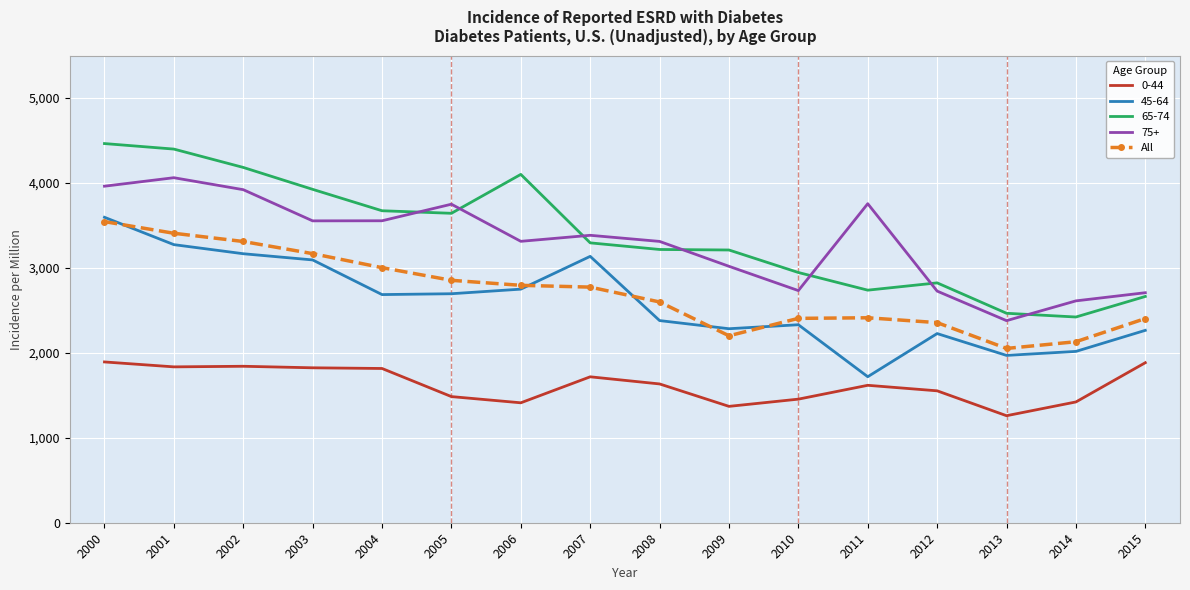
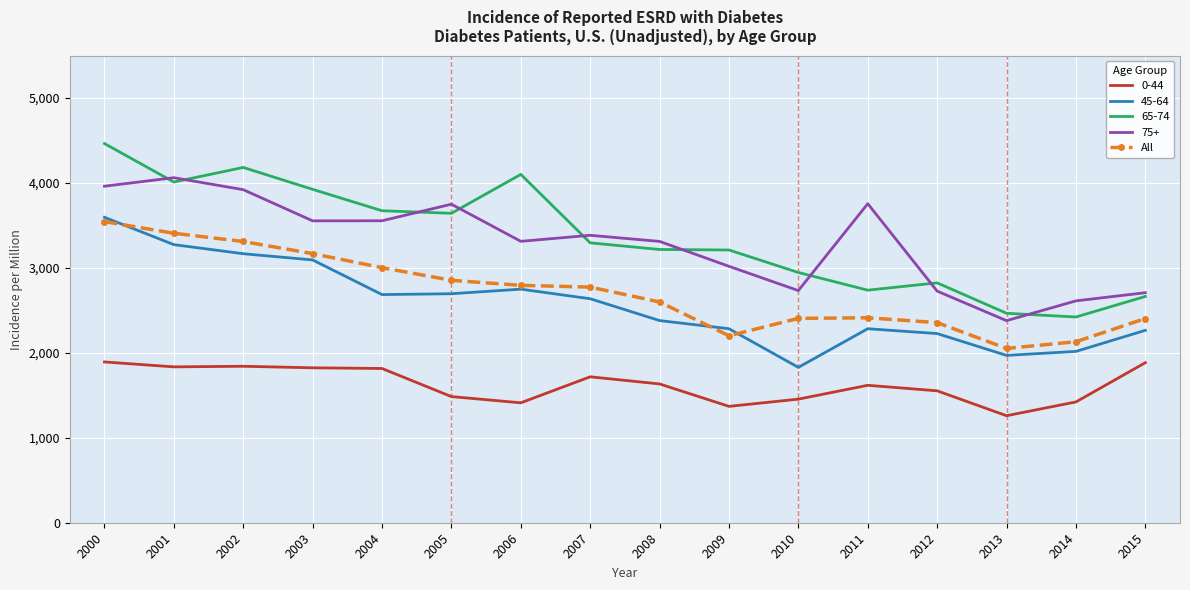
  {
    "0-44": {
      "2000": "1,900",
      "2001": "1,800",
      "2002": "1,800",
      "2003": "1,800",
      "2004": "1,800",
      "2005": "1,500",
      "2006": "1,400",
      "2007": "1,700",
      "2008": "1,600",
      "2009": "1,400",
      "2010": "1,500",
      "2011": "1,600",
      "2012": "1,600",
      "2013": "1,300",
      "2014": "1,400",
      "2015": "1,900"
    },
    "45-64": {
      "2000": "3,600",
      "2001": "3,300",
      "2002": "3,200",
      "2003": "3,100",
      "2004": "2,700",
      "2005": "2,700",
      "2006": "2,800",
-     "2007": "3,100",
+     "2007": "2,600",
      "2008": "2,400",
      "2009": "2,300",
-     "2010": "2,300",
-     "2011": "1,700",
+     "2010": "1,800",
+     "2011": "2,300",
      "2012": "2,200",
      "2013": "2,000",
      "2014": "2,000",
      "2015": "2,300"
    },
    "65-74": {
      "2000": "4,500",
-     "2001": "4,400",
+     "2001": "4,000",
      "2002": "4,200",
      "2003": "3,900",
      "2004": "3,700",
      "2005": "3,600",
      "2006": "4,100",
      "2007": "3,300",
      "2008": "3,200",
      "2009": "3,200",
      "2010": "2,900",
      "2011": "2,700",
      "2012": "2,800",
      "2013": "2,500",
      "2014": "2,400",
      "2015": "2,700"
    },
    "75+": {
      "2000": "4,000",
      "2001": "4,100",
      "2002": "3,900",
      "2003": "3,600",
      "2004": "3,600",
      "2005": "3,800",
      "2006": "3,300",
      "2007": "3,400",
      "2008": "3,300",
      "2009": "3,000",
      "2010": "2,700",
      "2011": "3,800",
      "2012": "2,700",
      "2013": "2,400",
      "2014": "2,600",
      "2015": "2,700"
    },
    "All": {
      "2000": "3,500",
      "2001": "3,400",
      "2002": "3,300",
      "2003": "3,200",
      "2004": "3,000",
      "2005": "2,900",
      "2006": "2,800",
      "2007": "2,800",
      "2008": "2,600",
      "2009": "2,200",
      "2010": "2,400",
      "2011": "2,400",
      "2012": "2,400",
      "2013": "2,100",
      "2014": "2,100",
      "2015": "2,400"
    }
  }
